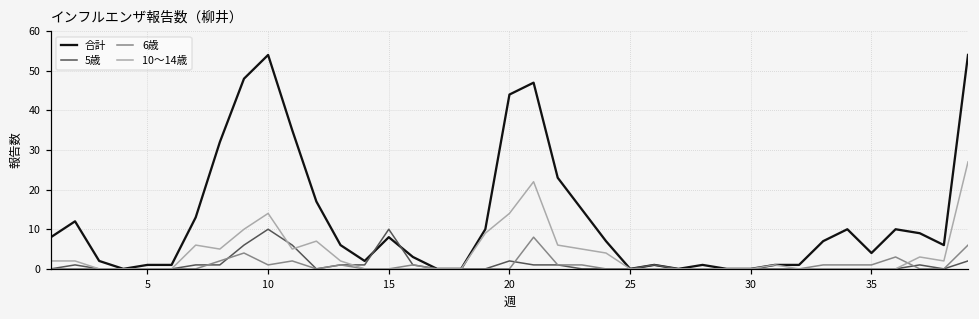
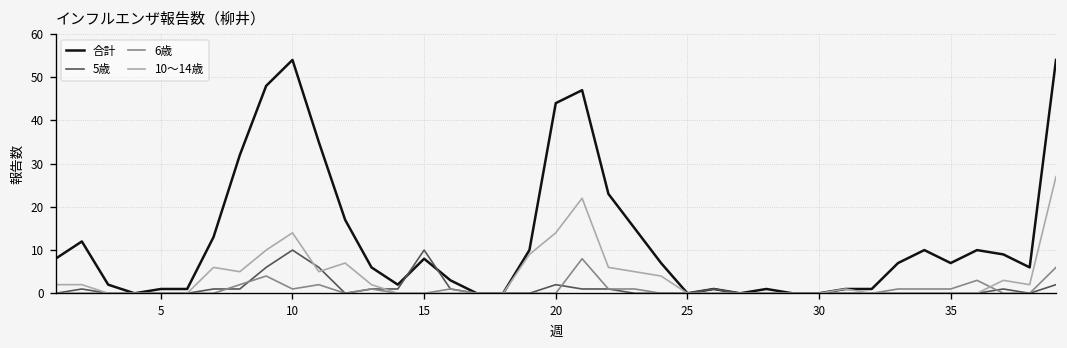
  {
    "合計": {
      "5": 1,
      "10": 54,
      "15": 8,
      "20": 44,
-     "35": 4
+     "35": 7
    },
    "5歳": {
      "10": 10,
      "15": 10,
      "20": 2
    }
  }
